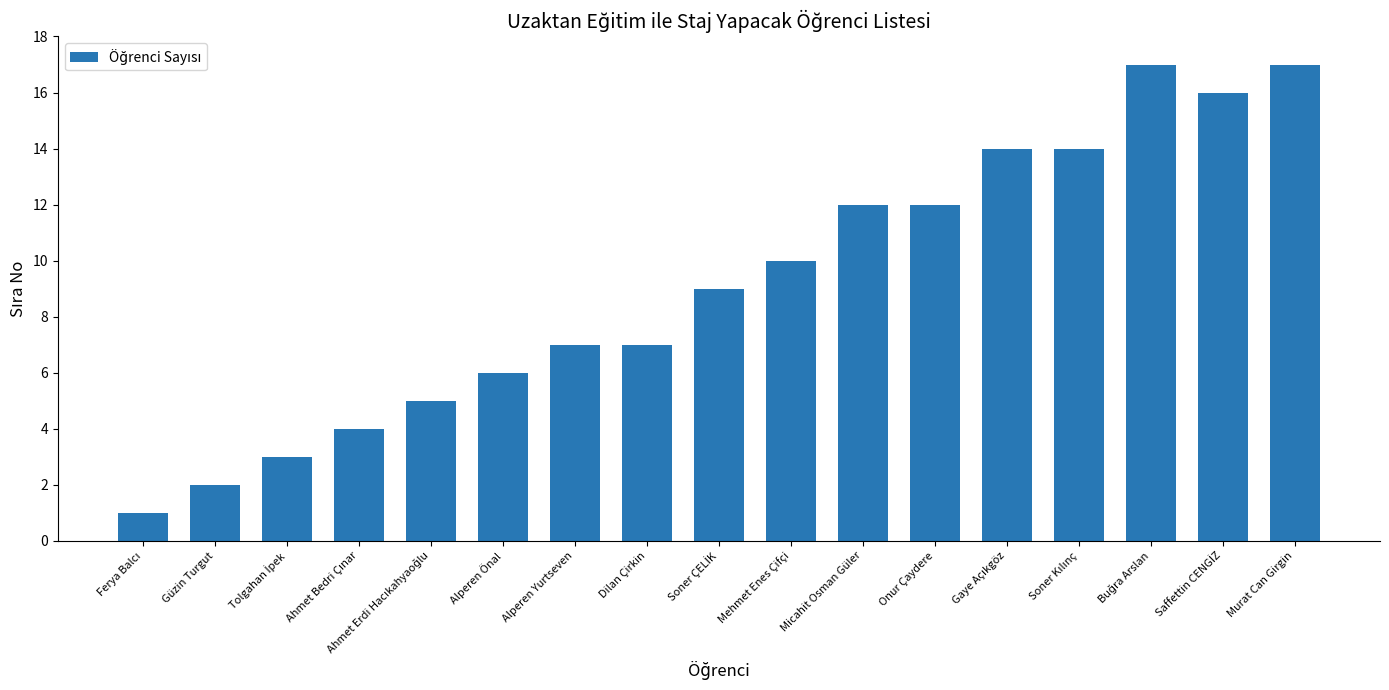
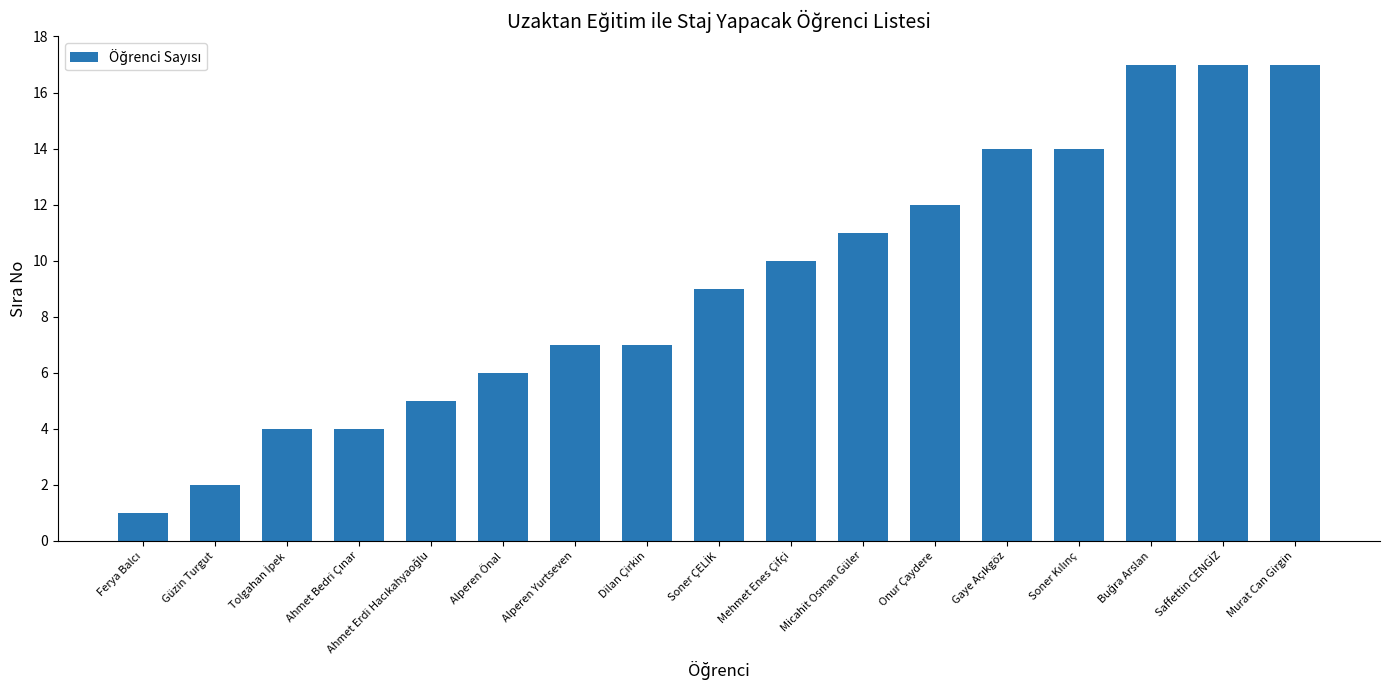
  {
    "Ferya Balcı": 1,
    "Güzin Turgut": 2,
-   "Tolgahan İpek": 3,
+   "Tolgahan İpek": 4,
    "Ahmet Bedri Çınar": 4,
    "Ahmet Erdi Hacıkahyaoğlu": 5,
    "Alperen Önal": 6,
    "Alperen Yurtseven": 7,
    "Dilan Çirkin": 7,
    "Soner ÇELİK": 9,
    "Mehmet Enes Çifçi": 10,
-   "Micahit Osman Güler": 12,
+   "Micahit Osman Güler": 11,
    "Onur Çaydere": 12,
    "Gaye Açıkgöz": 14,
    "Soner Kılınç": 14,
    "Buğra Arslan": 17,
-   "Saffettin CENGİZ": 16,
+   "Saffettin CENGİZ": 17,
    "Murat Can Girgin": 17
  }
